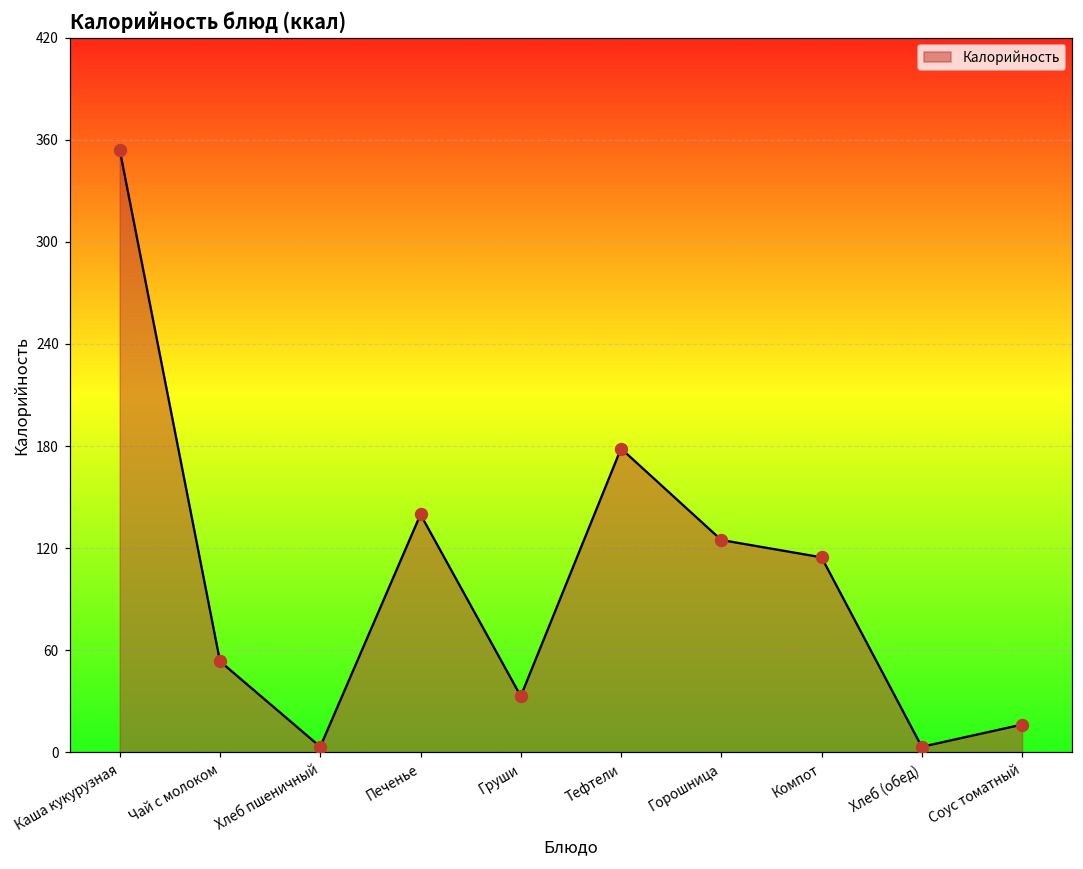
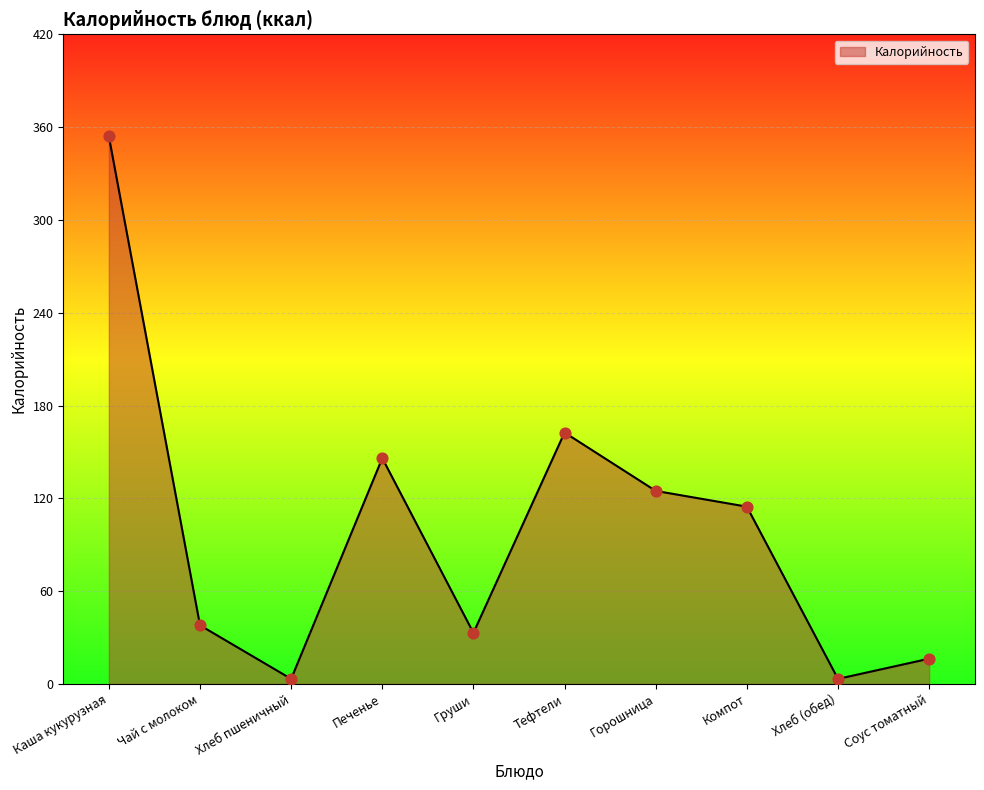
  {
    "Каша кукурузная": 354,
-   "Чай с молоком": 54,
+   "Чай с молоком": 38,
    "Хлеб пшеничный": 3,
-   "Печенье": 140,
+   "Печенье": 146,
    "Груши": 33,
-   "Тефтели": 179,
+   "Тефтели": 163,
    "Горошница": 125,
    "Компот": 115,
    "Хлеб (обед)": 3,
    "Соус томатный": 16
  }
